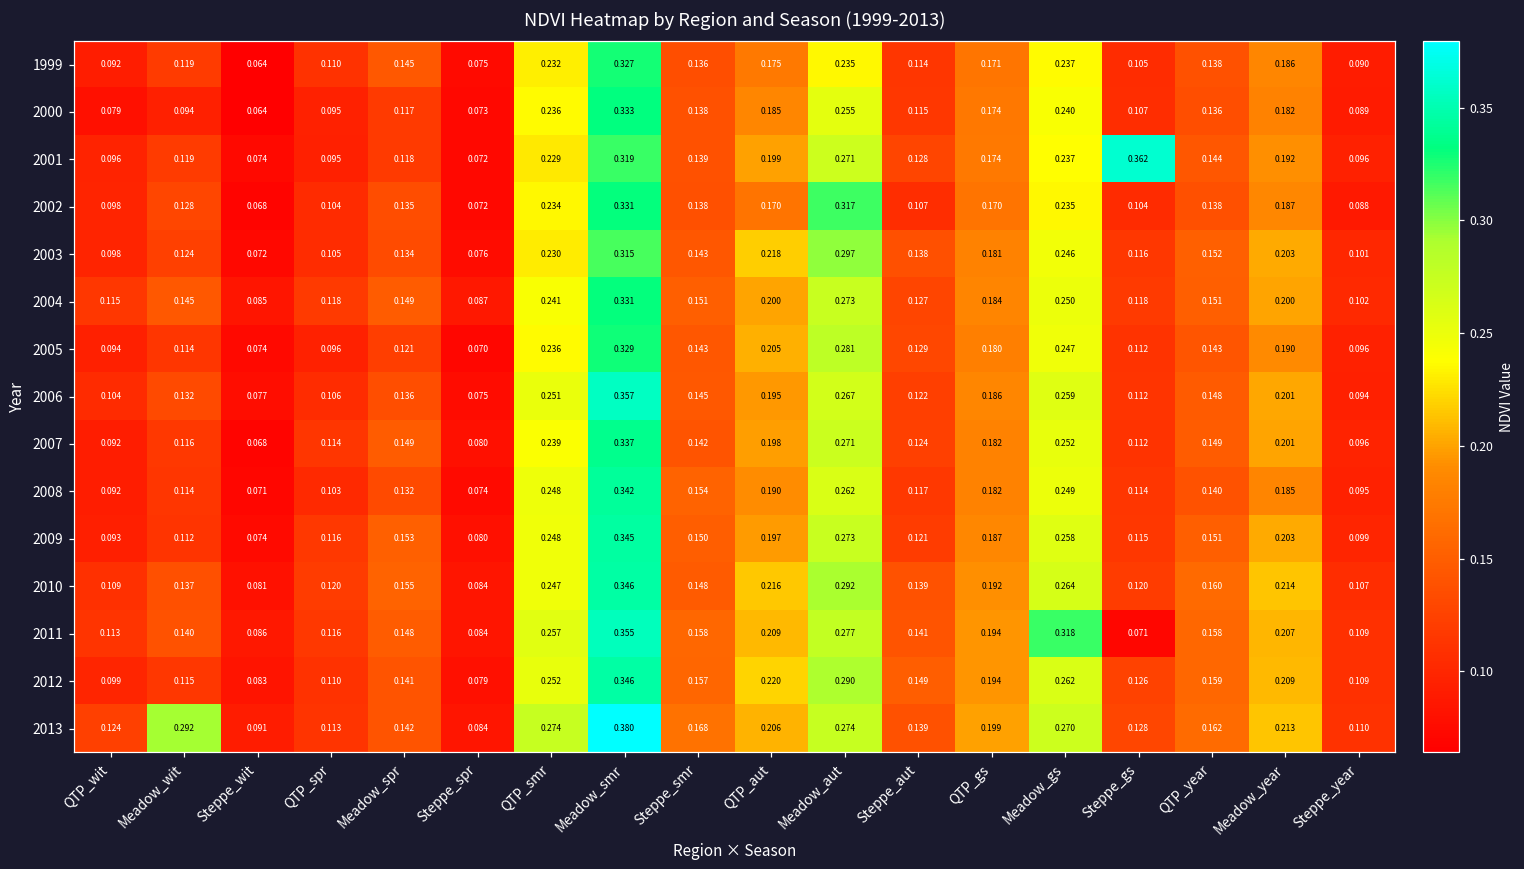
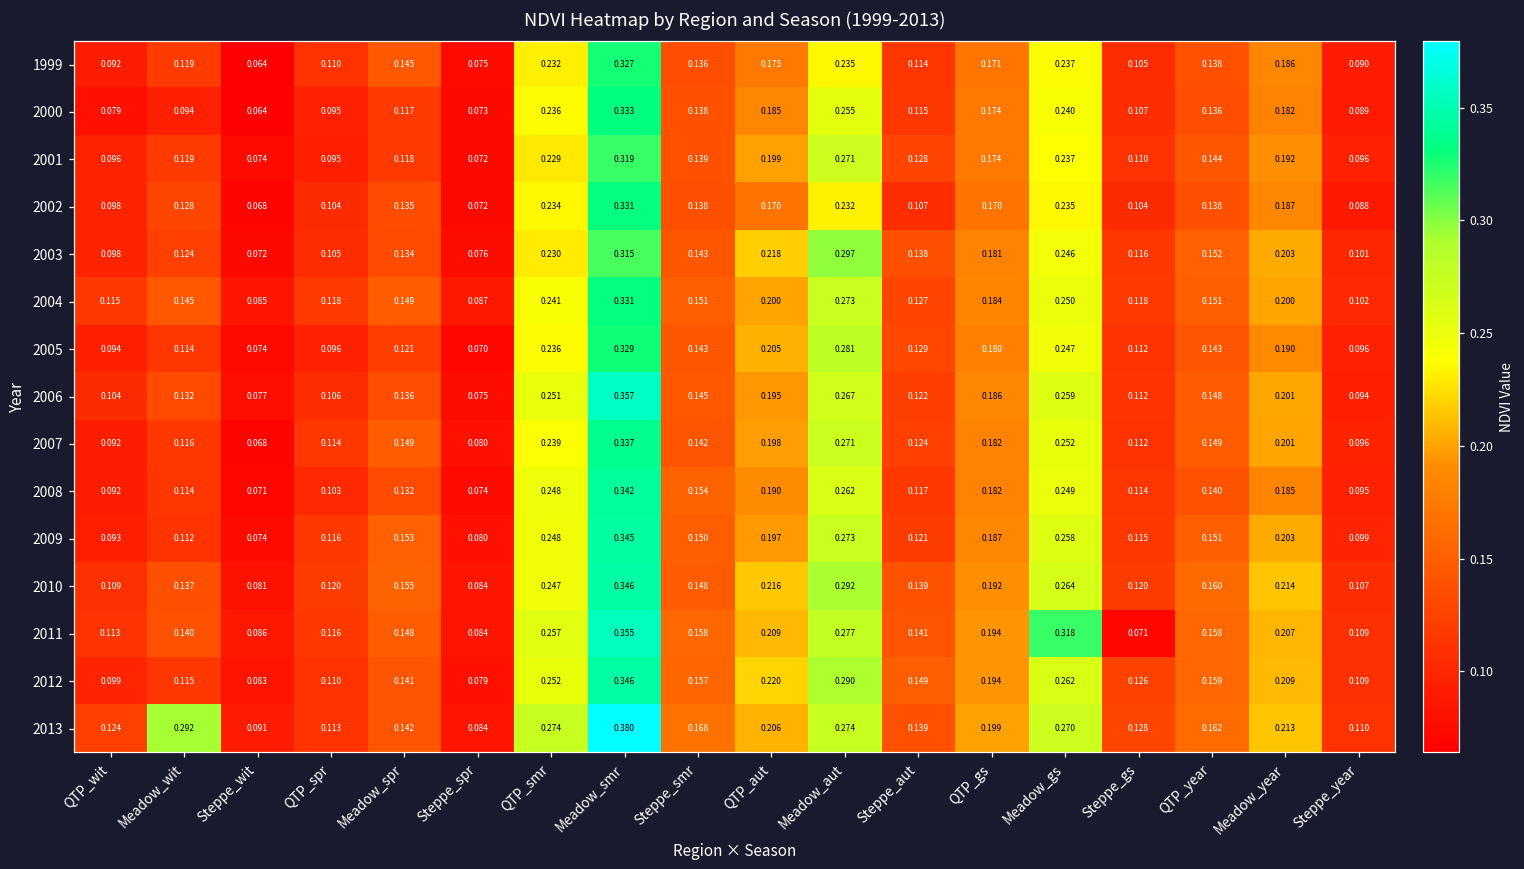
  {
    "2001": {
      "QTP_wit": 0.096,
      "Meadow_wit": 0.119,
      "Steppe_wit": 0.074,
      "QTP_spr": 0.095,
      "Meadow_spr": 0.118,
      "Steppe_spr": 0.072,
      "QTP_smr": 0.229,
      "Meadow_smr": 0.319,
      "Steppe_smr": 0.139,
      "QTP_aut": 0.199,
      "Meadow_aut": 0.271,
      "Steppe_aut": 0.128,
      "QTP_gs": 0.174,
      "Meadow_gs": 0.237,
-     "Steppe_gs": 0.362,
+     "Steppe_gs": 0.110,
      "QTP_year": 0.144,
      "Meadow_year": 0.192,
      "Steppe_year": 0.096
    },
    "2002": {
      "QTP_wit": 0.098,
      "Meadow_wit": 0.128,
      "Steppe_wit": 0.068,
      "QTP_spr": 0.104,
      "Meadow_spr": 0.135,
      "Steppe_spr": 0.072,
      "QTP_smr": 0.234,
      "Meadow_smr": 0.331,
      "Steppe_smr": 0.138,
      "QTP_aut": 0.170,
-     "Meadow_aut": 0.317,
+     "Meadow_aut": 0.232,
      "Steppe_aut": 0.107,
      "QTP_gs": 0.170,
      "Meadow_gs": 0.235,
      "Steppe_gs": 0.104,
      "QTP_year": 0.138,
      "Meadow_year": 0.187,
      "Steppe_year": 0.088
    }
  }
